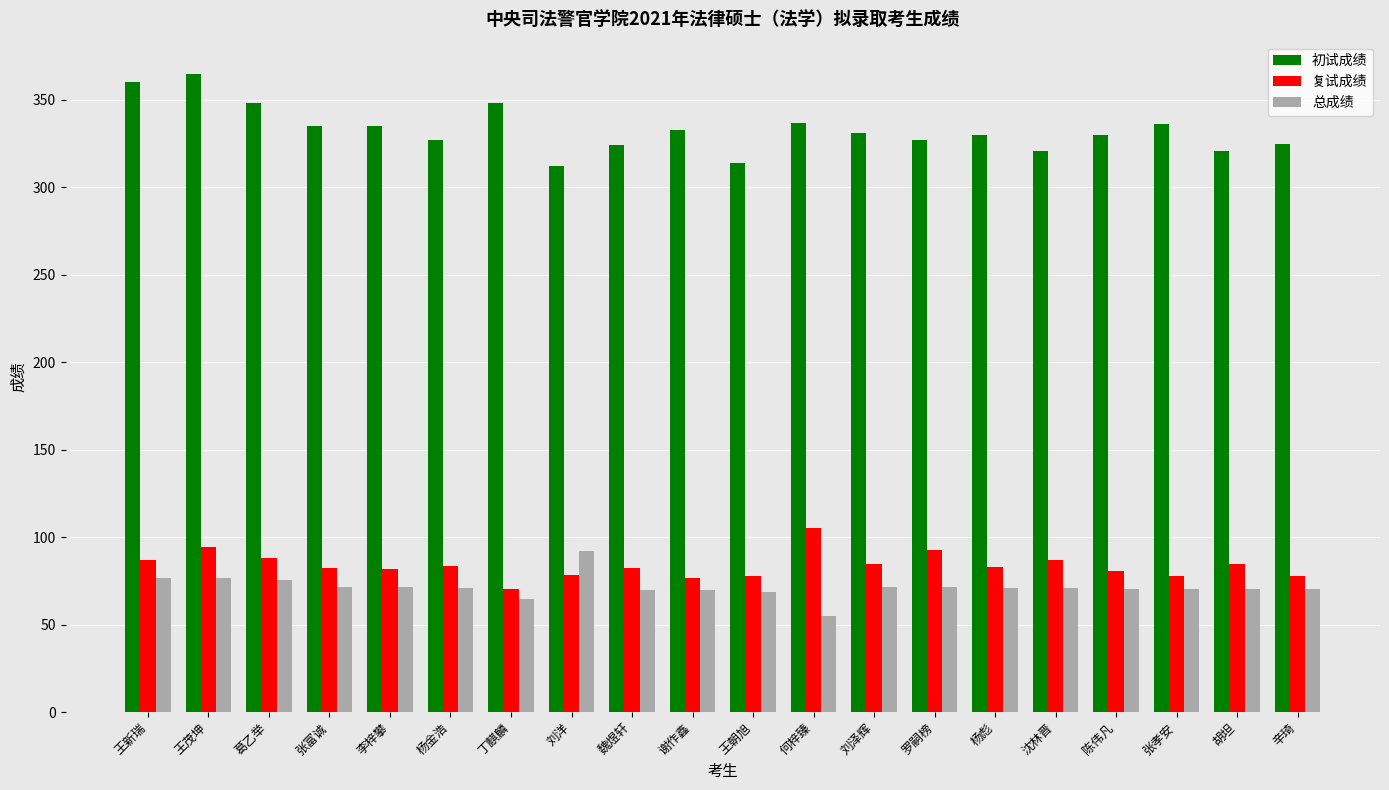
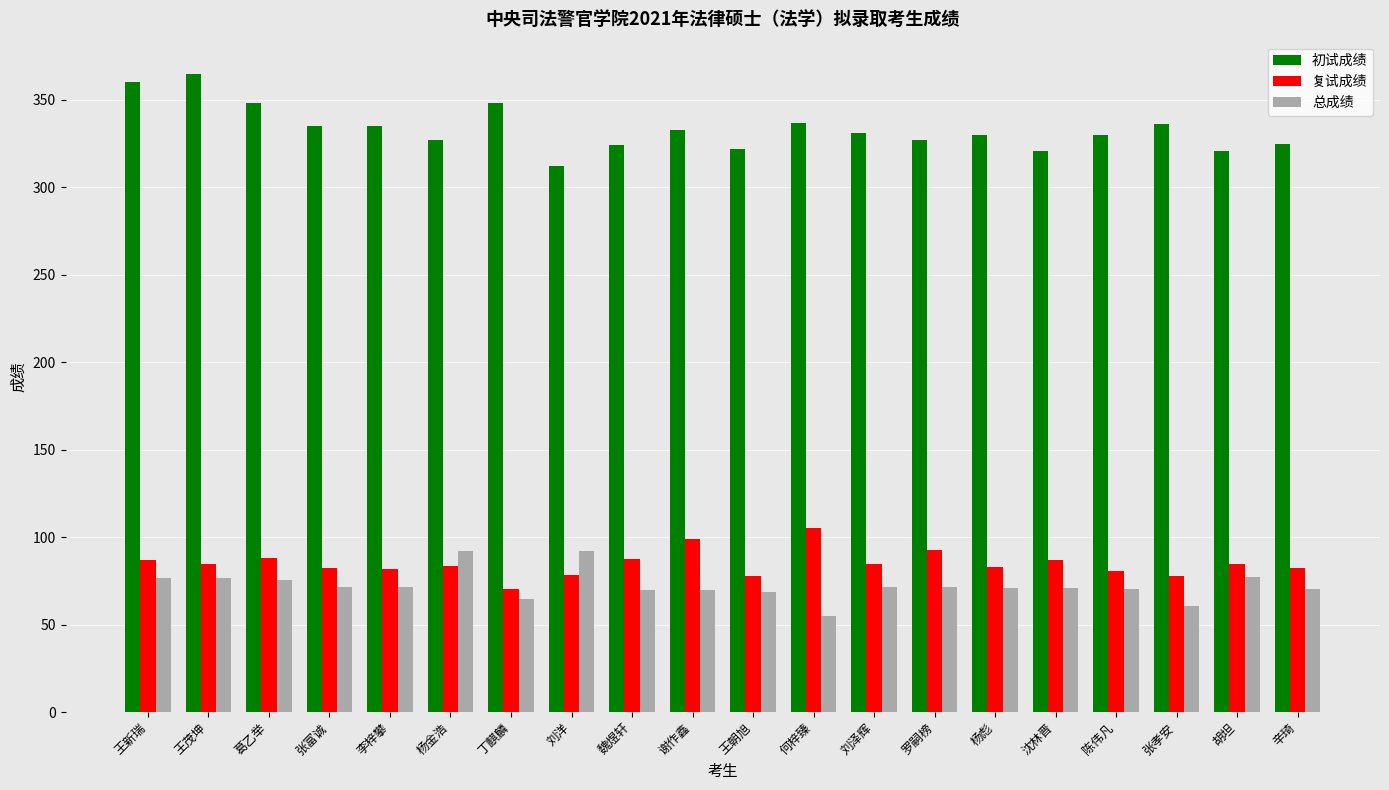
  {
    "初试成绩": {
      "王新瑞": 360,
      "王茂坤": 365,
      "葛乙举": 348,
      "张富诚": 335,
      "李梓攀": 335,
      "杨金浩": 327,
      "丁麒麟": 348,
      "刘洋": 312,
      "魏煜轩": 324,
      "谢作鑫": 333,
-     "王朝旭": 314,
+     "王朝旭": 322,
      "何梓臻": 337,
      "刘泽辉": 331,
      "罗嗣榜": 327,
      "杨彪": 330,
      "沈林晋": 321,
      "陈伟凡": 330,
      "张孝安": 336,
      "胡坦": 321,
      "辛琦": 325
    },
    "复试成绩": {
      "王新瑞": 87,
-     "王茂坤": 94,
+     "王茂坤": 85,
      "葛乙举": 88,
      "张富诚": 83,
      "李梓攀": 82,
      "杨金浩": 84,
      "丁麒麟": 71,
      "刘洋": 78,
-     "魏煜轩": 82,
-     "谢作鑫": 77,
+     "魏煜轩": 88,
+     "谢作鑫": 99,
      "王朝旭": 78,
      "何梓臻": 105,
      "刘泽辉": 85,
      "罗嗣榜": 92,
      "杨彪": 83,
      "沈林晋": 87,
      "陈伟凡": 81,
      "张孝安": 78,
      "胡坦": 85,
-     "辛琦": 78
+     "辛琦": 83
    },
    "总成绩": {
      "王新瑞": 77,
      "王茂坤": 76,
      "葛乙举": 75,
      "张富诚": 72,
      "李梓攀": 71,
-     "杨金浩": 71,
+     "杨金浩": 92,
      "丁麒麟": 65,
      "刘洋": 92,
      "魏煜轩": 70,
      "谢作鑫": 70,
      "王朝旭": 68,
      "何梓臻": 55,
      "刘泽辉": 72,
      "罗嗣榜": 71,
      "杨彪": 71,
      "沈林晋": 71,
      "陈伟凡": 70,
-     "张孝安": 70,
-     "胡坦": 70,
+     "张孝安": 60,
+     "胡坦": 77,
      "辛琦": 70
    }
  }
